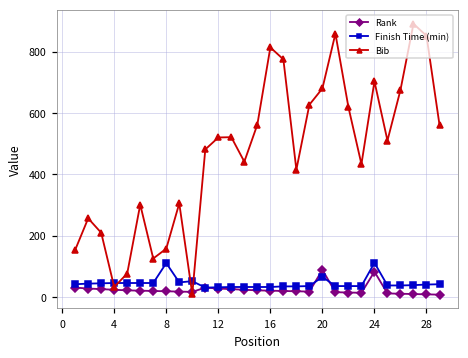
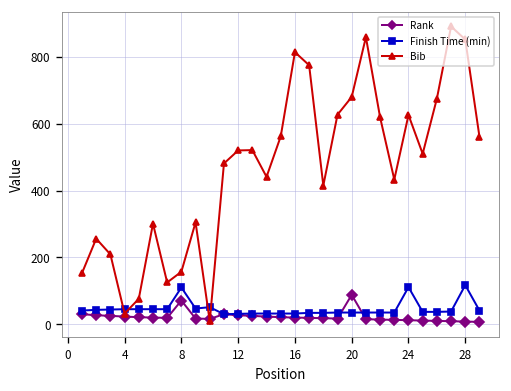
  {
    "Rank": {
-     "8": 20,
+     "8": 70,
      "16": 20,
      "20": 90,
-     "24": 80,
+     "24": 10,
      "28": 10
    },
    "Finish Time (min)": {
      "4": 50,
      "8": 110,
      "16": 30,
-     "20": 70,
+     "20": 40,
      "24": 110,
-     "28": 40
+     "28": 120
    },
    "Bib": {
      "8": 160,
      "12": 520,
      "16": 810,
      "20": 680,
-     "24": 700
+     "24": 630
    }
  }
